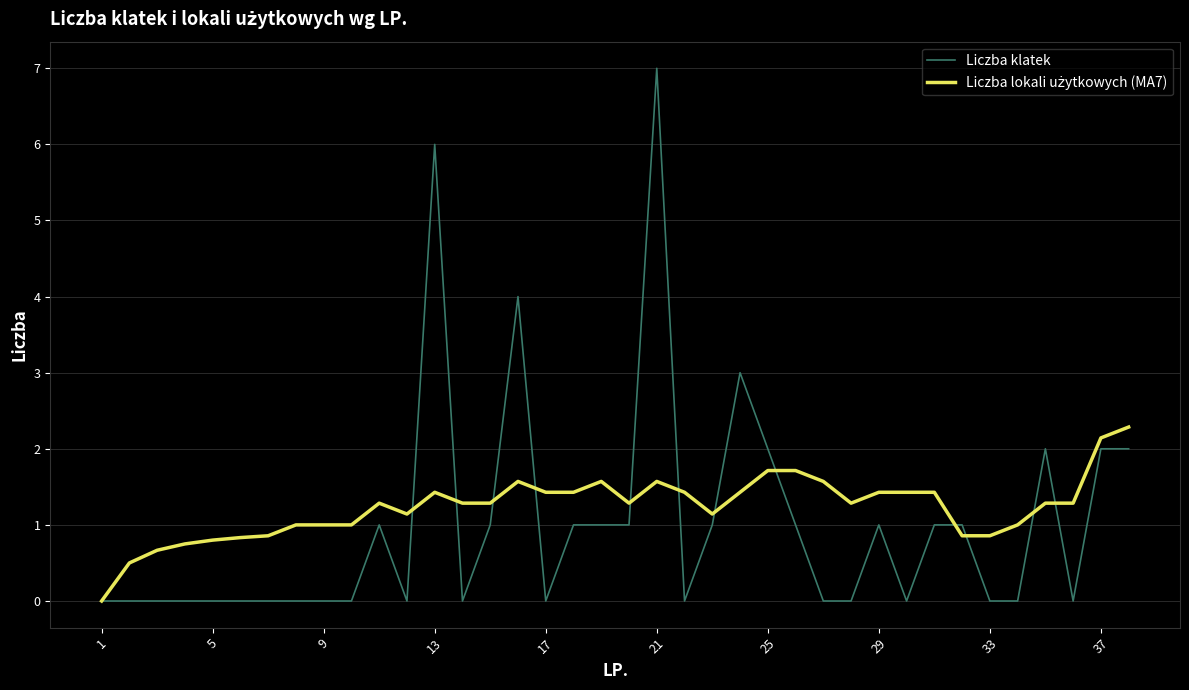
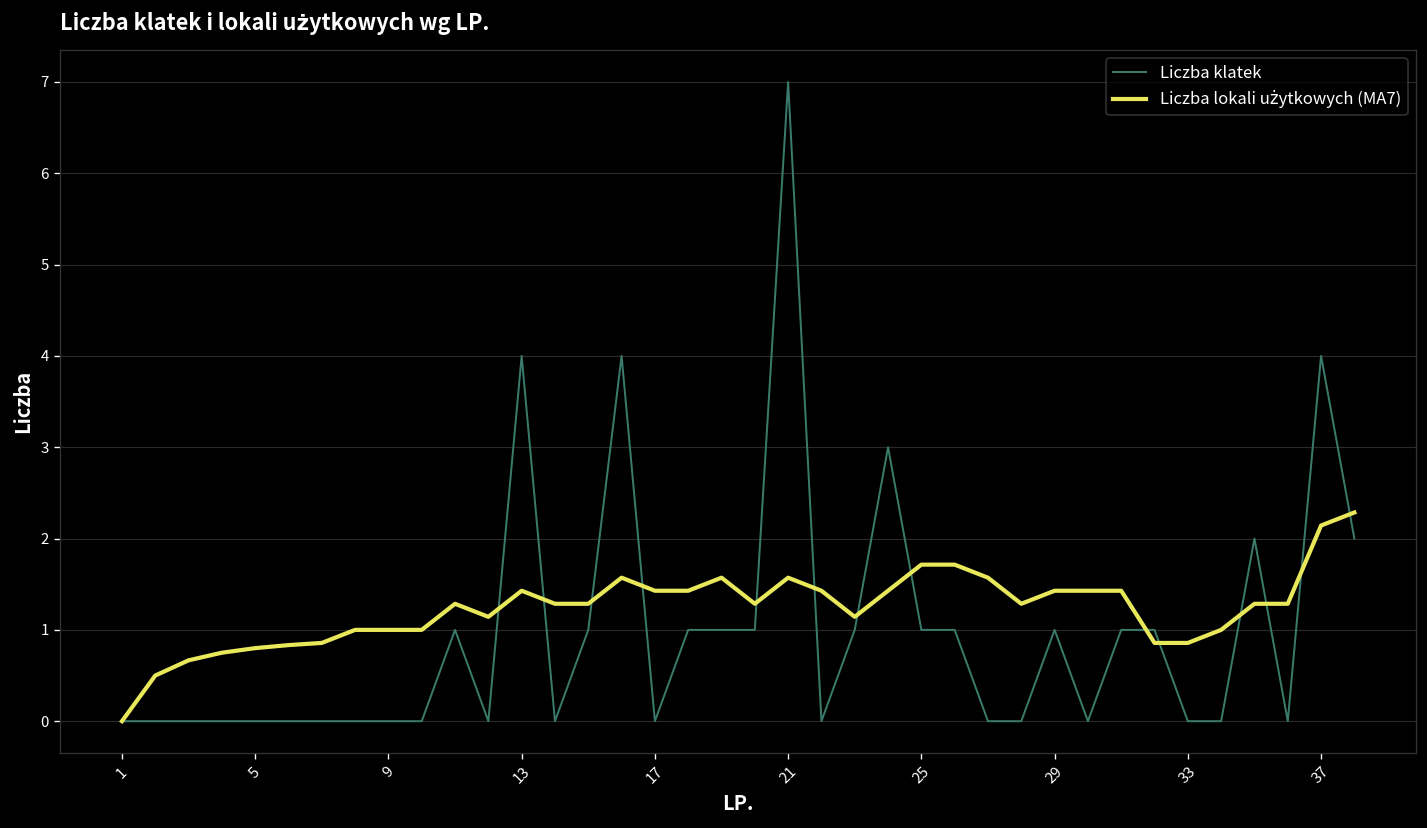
  {
    "Liczba klatek": {
      "5": 0,
      "9": 0,
-     "13": 6,
+     "13": 4,
      "17": 0,
      "21": 7,
-     "25": 2,
+     "25": 1,
      "29": 1,
      "33": 0,
-     "37": 2
+     "37": 4
    },
    "Liczba lokali użytkowych (MA7)": {
      "5": 0.8,
      "9": 1,
      "13": 1.4,
      "17": 1.4,
      "21": 1.6,
      "25": 1.7,
      "29": 1.4,
      "33": 0.9,
      "37": 2.1
    }
  }
